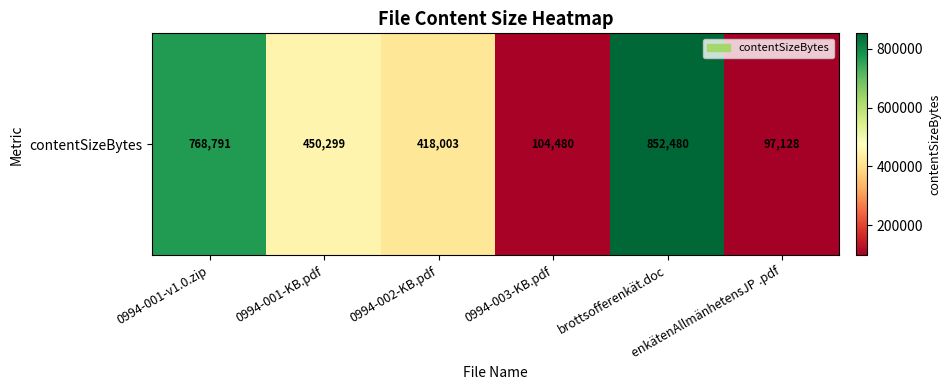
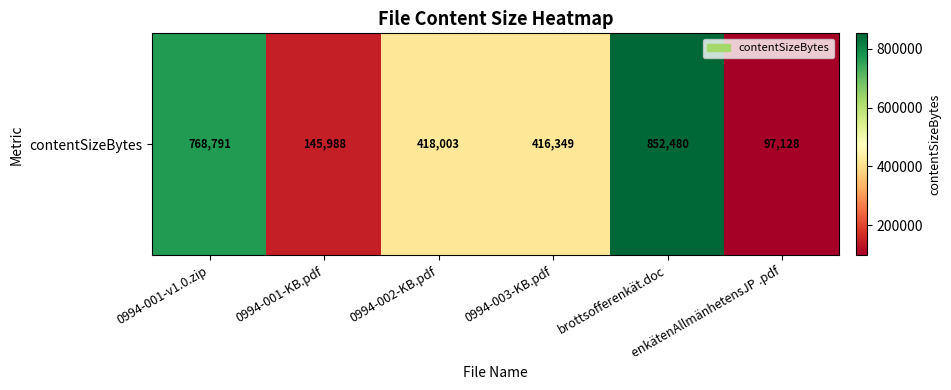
  {
    "contentSizeBytes": {
      "0994-001-v1.0.zip": "768,791",
-     "0994-001-KB.pdf": "450,299",
+     "0994-001-KB.pdf": "145,988",
      "0994-002-KB.pdf": "418,003",
-     "0994-003-KB.pdf": "104,480",
+     "0994-003-KB.pdf": "416,349",
      "brottsofferenkät.doc": "852,480",
      "enkätenAllmänhetensJP .pdf": "97,128"
    }
  }
